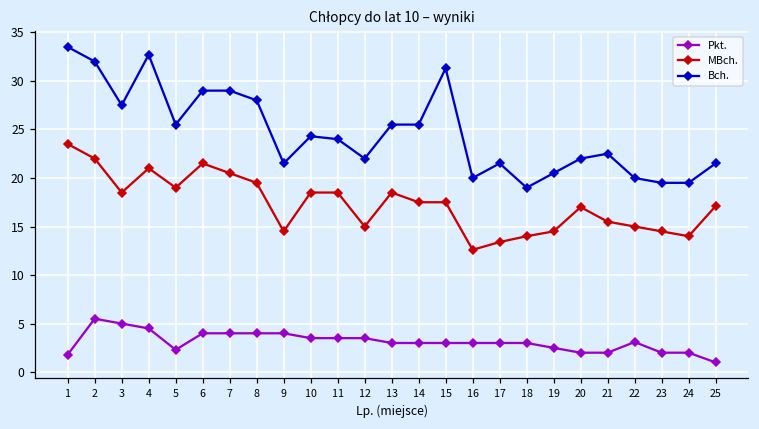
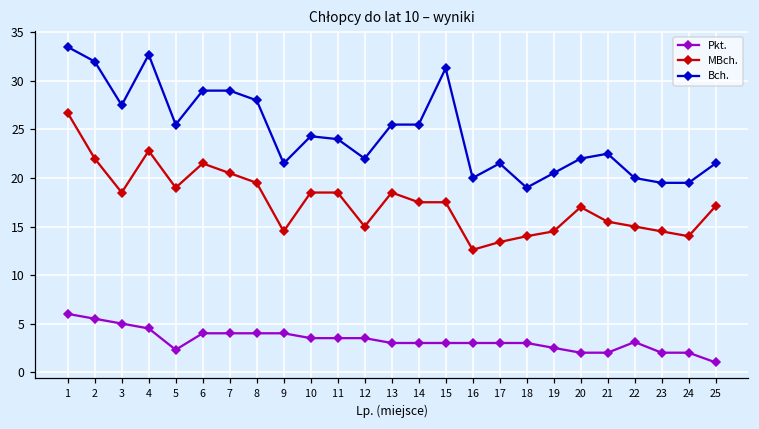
  {
    "Pkt.": {
-     "1": 2,
+     "1": 6,
      "2": 6,
      "3": 5,
      "4": 5,
      "5": 2,
      "6": 4,
      "7": 4,
      "8": 4,
      "9": 4,
      "10": 4,
      "11": 4,
      "12": 4,
      "13": 3,
      "14": 3,
      "15": 3,
      "16": 3,
      "17": 3,
      "18": 3,
      "19": 3,
      "20": 2,
      "21": 2,
      "22": 3,
      "23": 2,
      "24": 2,
      "25": 1
    },
    "MBch.": {
-     "1": 24,
+     "1": 27,
      "2": 22,
      "3": 19,
-     "4": 21,
+     "4": 23,
      "5": 19,
      "6": 22,
      "7": 21,
      "8": 20,
      "9": 15,
      "10": 19,
      "11": 19,
      "12": 15,
      "13": 19,
      "14": 18,
      "15": 18,
      "16": 13,
      "17": 13,
      "18": 14,
      "19": 15,
      "20": 17,
      "21": 16,
      "22": 15,
      "23": 15,
      "24": 14,
      "25": 17
    },
    "Bch.": {
      "1": 34,
      "2": 32,
      "3": 28,
      "4": 33,
      "5": 26,
      "6": 29,
      "7": 29,
      "8": 28,
      "9": 22,
      "10": 24,
      "11": 24,
      "12": 22,
      "13": 26,
      "14": 26,
      "15": 31,
      "16": 20,
      "17": 22,
      "18": 19,
      "19": 21,
      "20": 22,
      "21": 23,
      "22": 20,
      "23": 20,
      "24": 20,
      "25": 22
    }
  }
